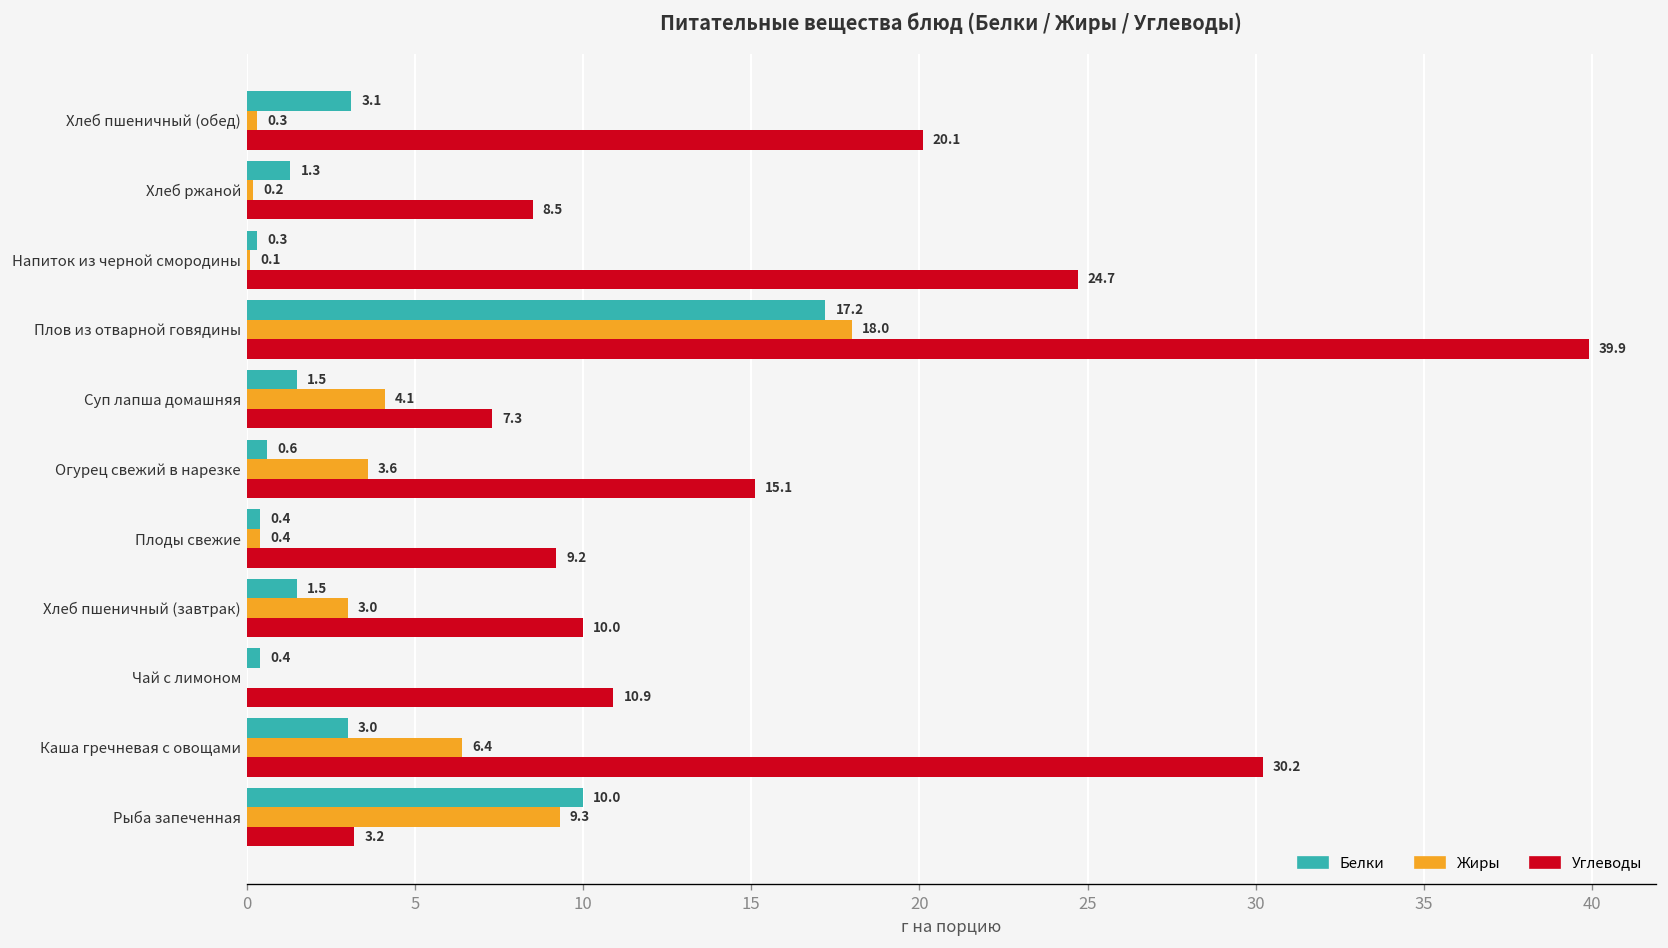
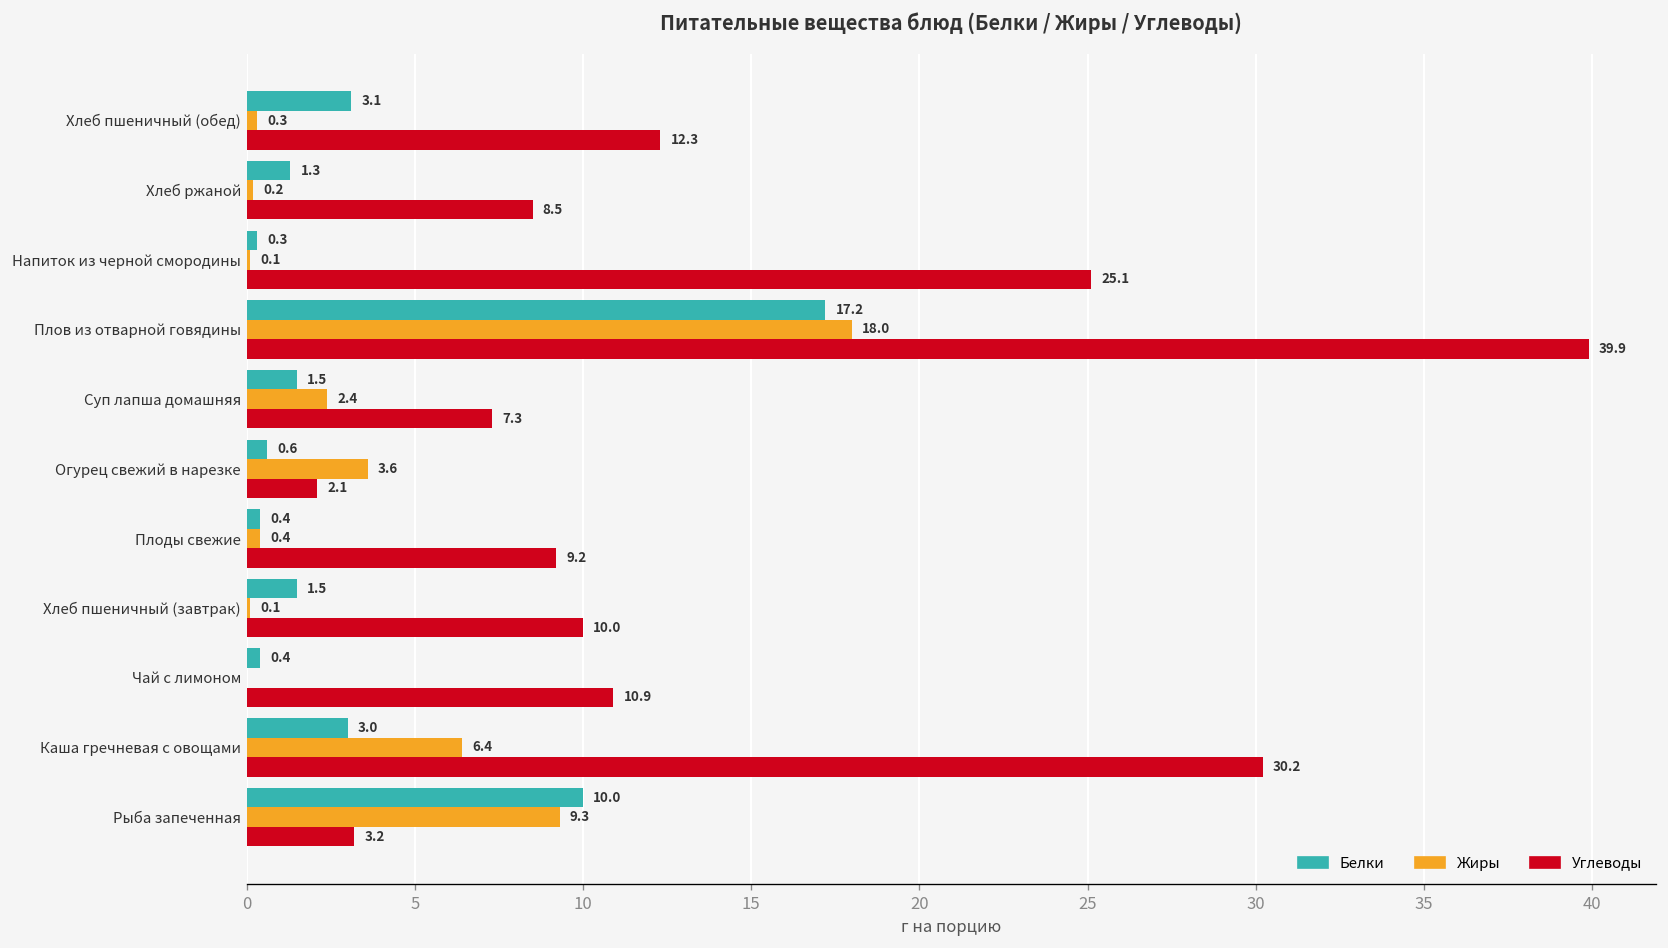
  {
    "Белки": {
      "Хлеб пшеничный (обед)": 3.1,
      "Хлеб ржаной": 1.3,
      "Напиток из черной смородины": 0.3,
      "Плов из отварной говядины": 17.2,
      "Суп лапша домашняя": 1.5,
      "Огурец свежий в нарезке": 0.6,
      "Плоды свежие": 0.4,
      "Хлеб пшеничный (завтрак)": 1.5,
      "Чай с лимоном": 0.4,
      "Каша гречневая с овощами": 3.0,
      "Рыба запеченная": 10.0
    },
    "Жиры": {
      "Хлеб пшеничный (обед)": 0.3,
      "Хлеб ржаной": 0.2,
      "Напиток из черной смородины": 0.1,
      "Плов из отварной говядины": 18.0,
-     "Суп лапша домашняя": 4.1,
+     "Суп лапша домашняя": 2.4,
      "Огурец свежий в нарезке": 3.6,
      "Плоды свежие": 0.4,
-     "Хлеб пшеничный (завтрак)": 3.0,
+     "Хлеб пшеничный (завтрак)": 0.1,
      "Каша гречневая с овощами": 6.4,
      "Рыба запеченная": 9.3
    },
    "Углеводы": {
-     "Хлеб пшеничный (обед)": 20.1,
+     "Хлеб пшеничный (обед)": 12.3,
      "Хлеб ржаной": 8.5,
-     "Напиток из черной смородины": 24.7,
+     "Напиток из черной смородины": 25.1,
      "Плов из отварной говядины": 39.9,
      "Суп лапша домашняя": 7.3,
-     "Огурец свежий в нарезке": 15.1,
+     "Огурец свежий в нарезке": 2.1,
      "Плоды свежие": 9.2,
      "Хлеб пшеничный (завтрак)": 10.0,
      "Чай с лимоном": 10.9,
      "Каша гречневая с овощами": 30.2,
      "Рыба запеченная": 3.2
    }
  }
